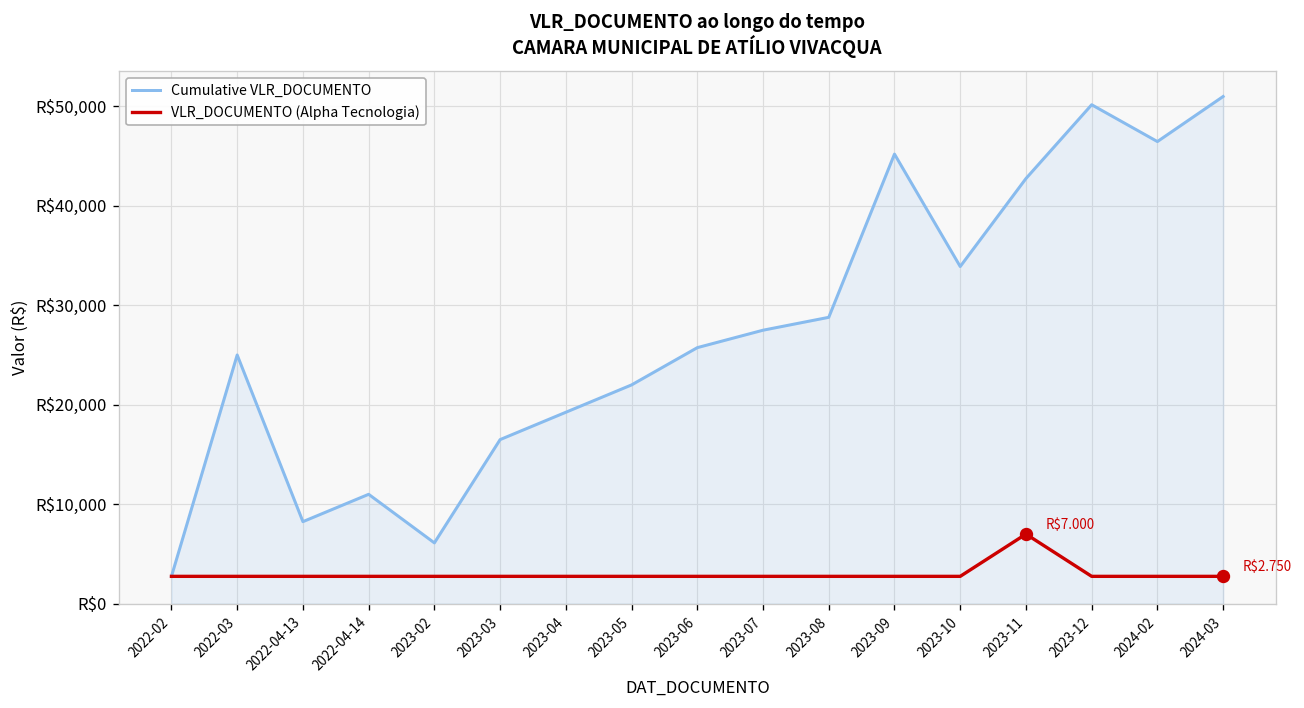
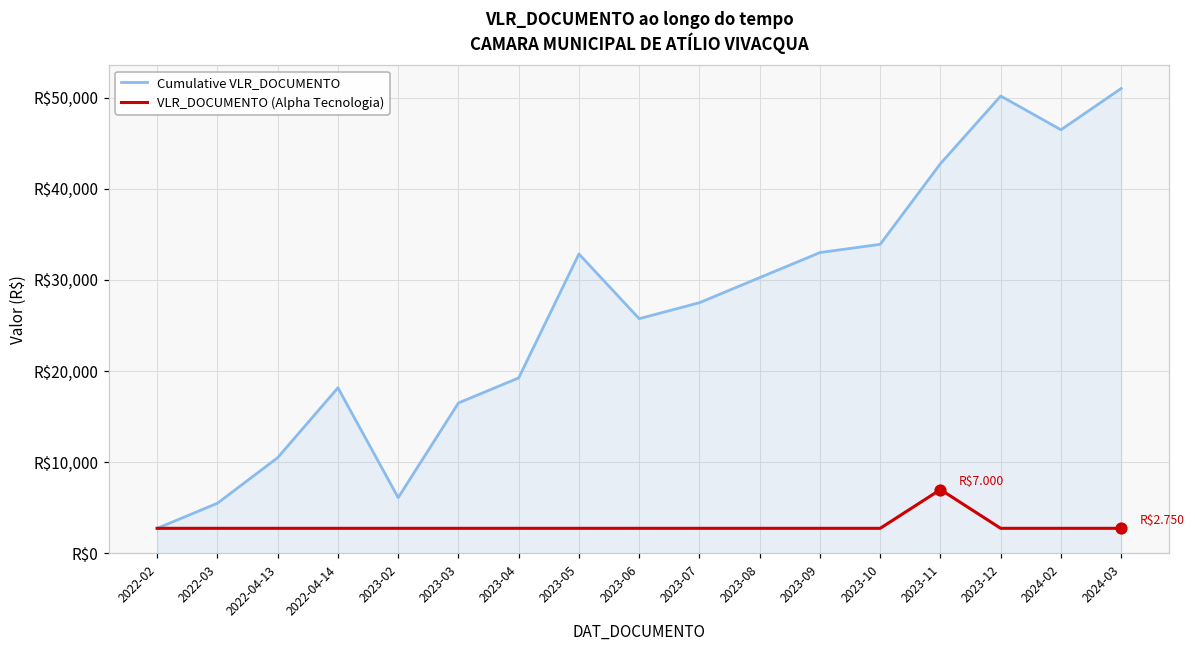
  {
    "Cumulative VLR_DOCUMENTO": {
-     "2022-03": "R$25,000",
-     "2022-04-13": "R$8,000",
-     "2022-04-14": "R$11,000",
+     "2022-03": "R$6,000",
+     "2022-04-13": "R$11,000",
+     "2022-04-14": "R$18,000",
      "2023-02": "R$6,000",
      "2023-03": "R$17,000",
      "2023-04": "R$19,000",
-     "2023-05": "R$22,000",
+     "2023-05": "R$33,000",
      "2023-06": "R$26,000",
      "2023-07": "R$28,000",
-     "2023-08": "R$29,000",
-     "2023-09": "R$45,000",
+     "2023-08": "R$30,000",
+     "2023-09": "R$33,000",
      "2023-10": "R$34,000",
      "2023-11": "R$43,000",
      "2023-12": "R$50,000",
      "2024-02": "R$46,000",
      "2024-03": "R$51,000"
    }
  }
